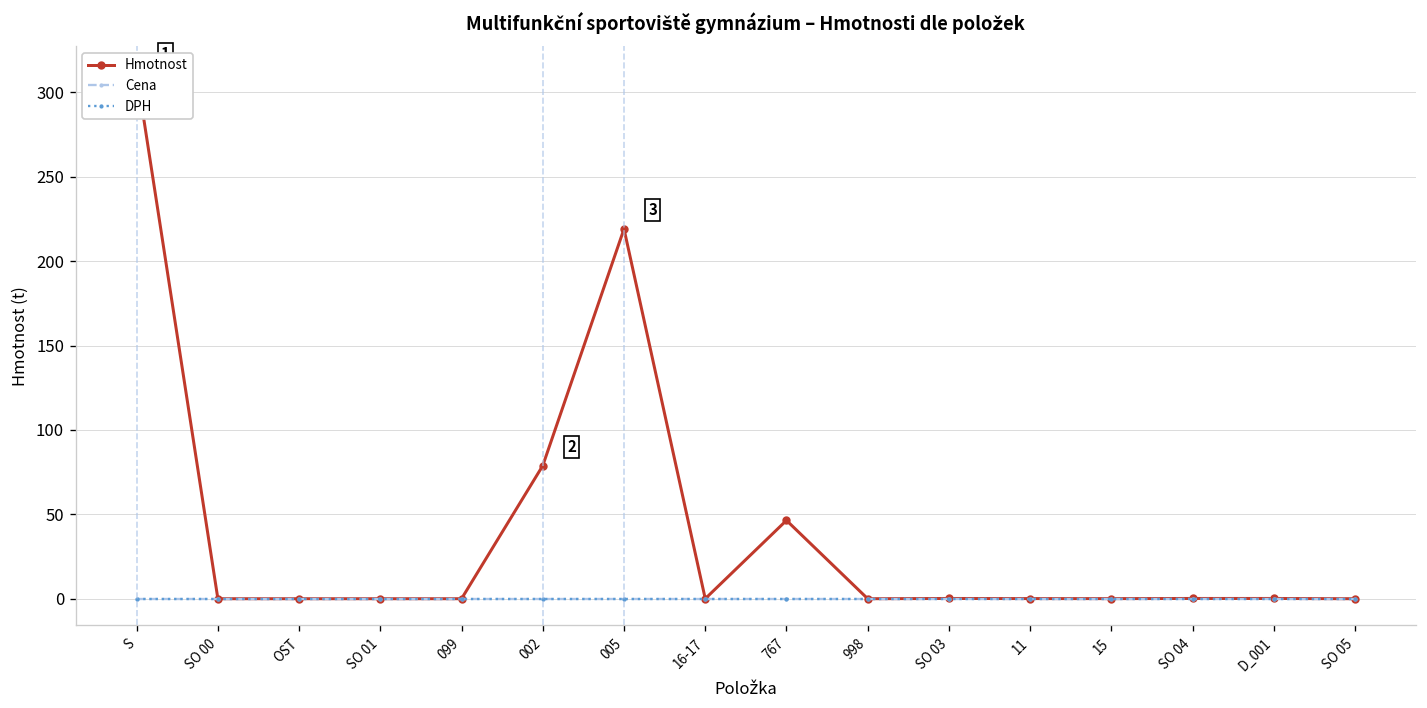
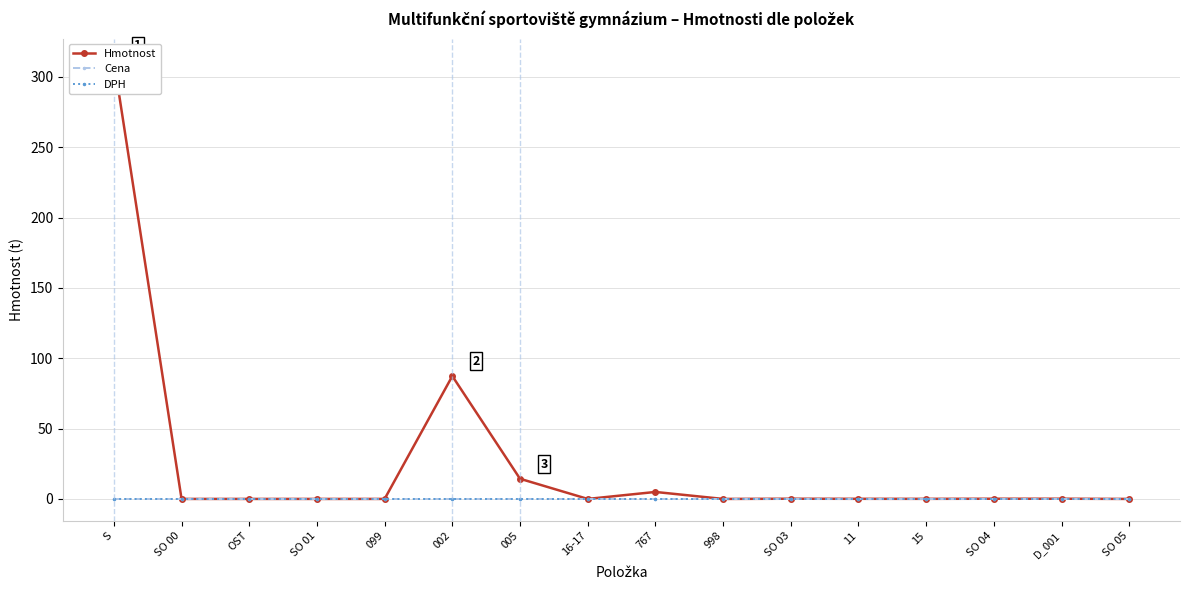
  {
    "Hmotnost": {
-     "002": 79,
-     "005": 219,
-     "767": 46
+     "002": 87,
+     "005": 14,
+     "767": 5
    },
    "DPH": {
      "S": 0,
      "002": 0,
      "005": 0,
      "767": 0
    }
  }
